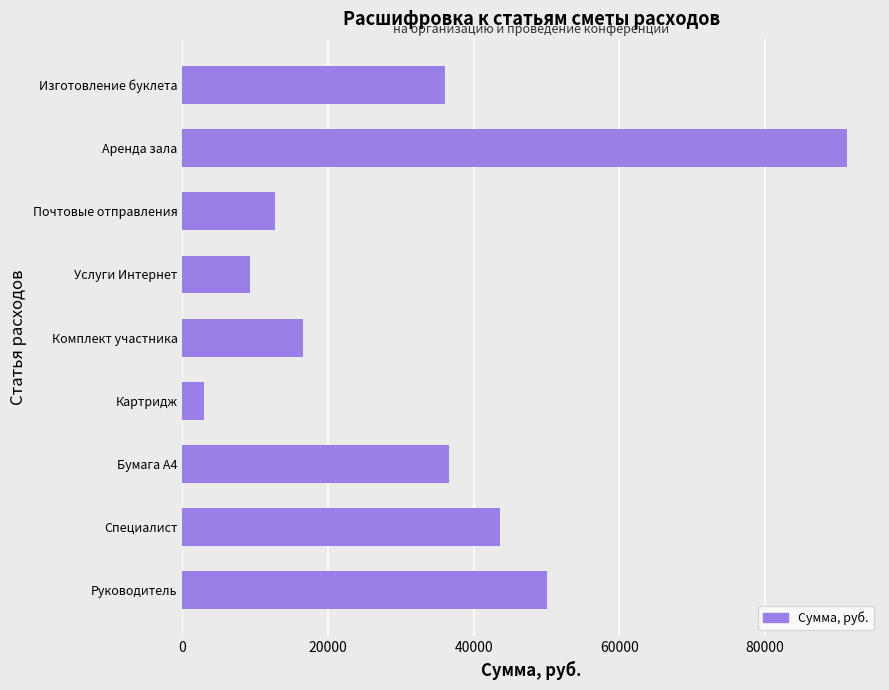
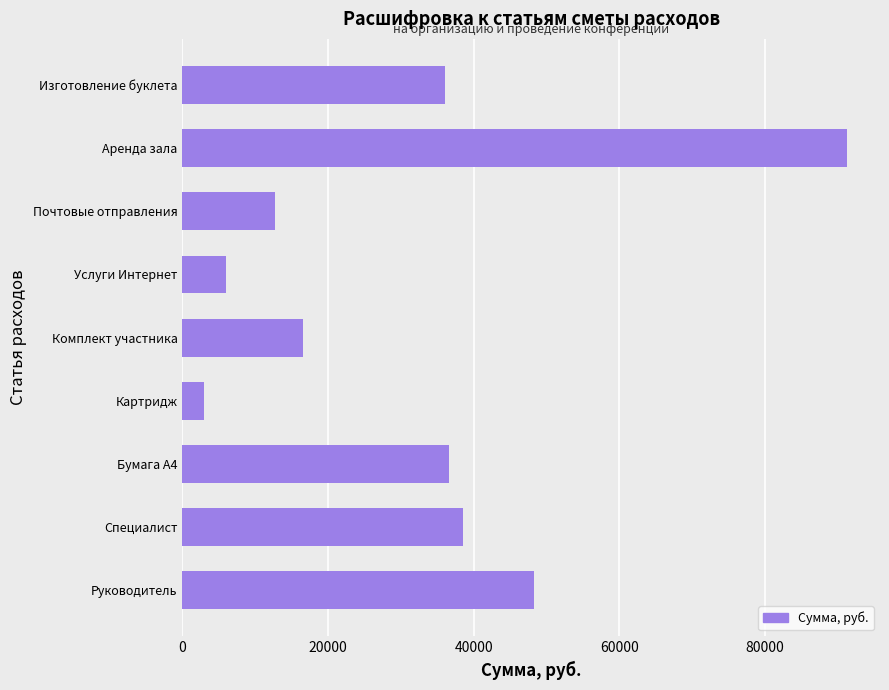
  {
    "Изготовление буклета": 36000,
    "Аренда зала": 91000,
    "Почтовые отправления": 13000,
-   "Услуги Интернет": 9000,
+   "Услуги Интернет": 6000,
    "Комплект участника": 17000,
    "Картридж": 3000,
    "Бумага А4": 37000,
-   "Специалист": 44000,
-   "Руководитель": 50000
+   "Специалист": 39000,
+   "Руководитель": 48000
  }
